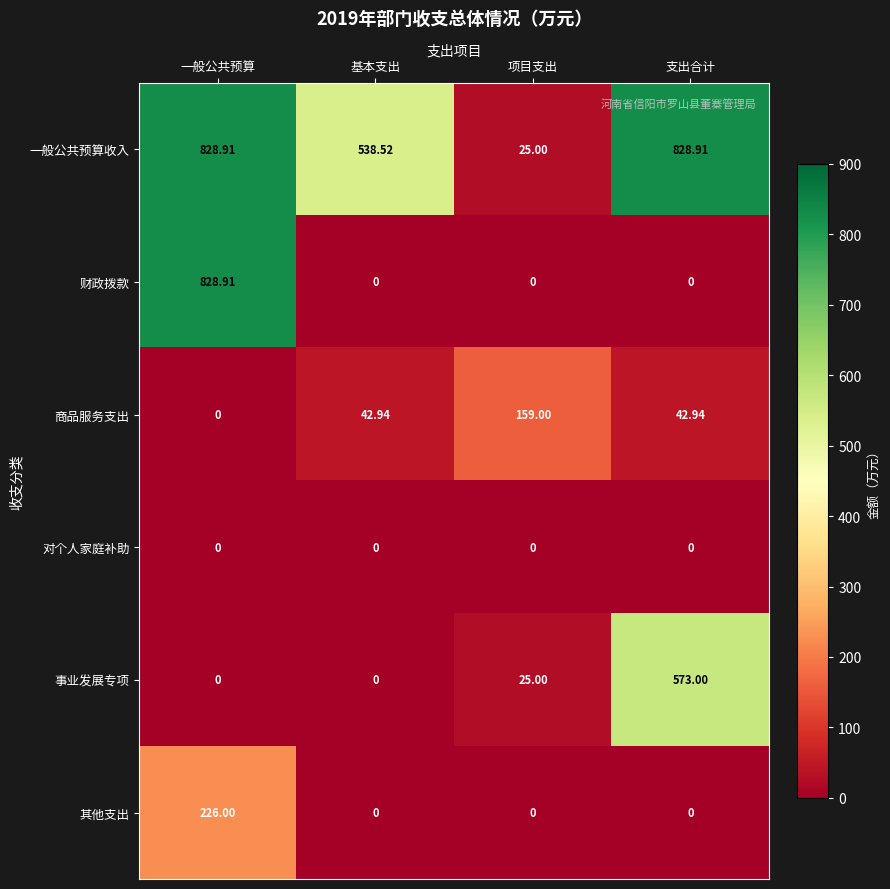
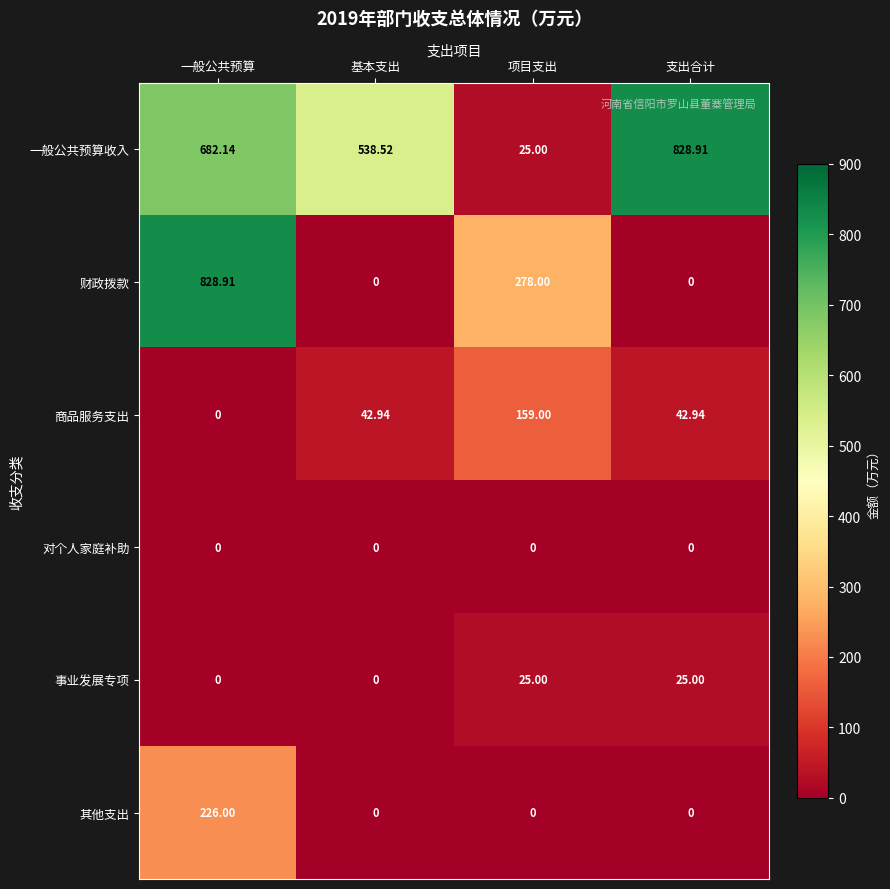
  {
    "一般公共预算收入": {
-     "一般公共预算": 828.91,
+     "一般公共预算": 682.14,
      "基本支出": 538.52,
      "项目支出": 25.00
    },
    "财政拨款": {
      "一般公共预算": 828.91,
      "基本支出": 0,
-     "项目支出": 0,
+     "项目支出": 278.00,
      "支出合计": 0
    },
    "商品服务支出": {
      "一般公共预算": 0,
      "基本支出": 42.94,
      "项目支出": 159.00,
      "支出合计": 42.94
    },
    "对个人家庭补助": {
      "一般公共预算": 0,
      "基本支出": 0,
      "项目支出": 0,
      "支出合计": 0
    },
    "事业发展专项": {
      "一般公共预算": 0,
      "基本支出": 0,
      "项目支出": 25.00,
-     "支出合计": 573.00
+     "支出合计": 25.00
    },
    "其他支出": {
      "一般公共预算": 226.00,
      "基本支出": 0,
      "项目支出": 0,
      "支出合计": 0
    }
  }
